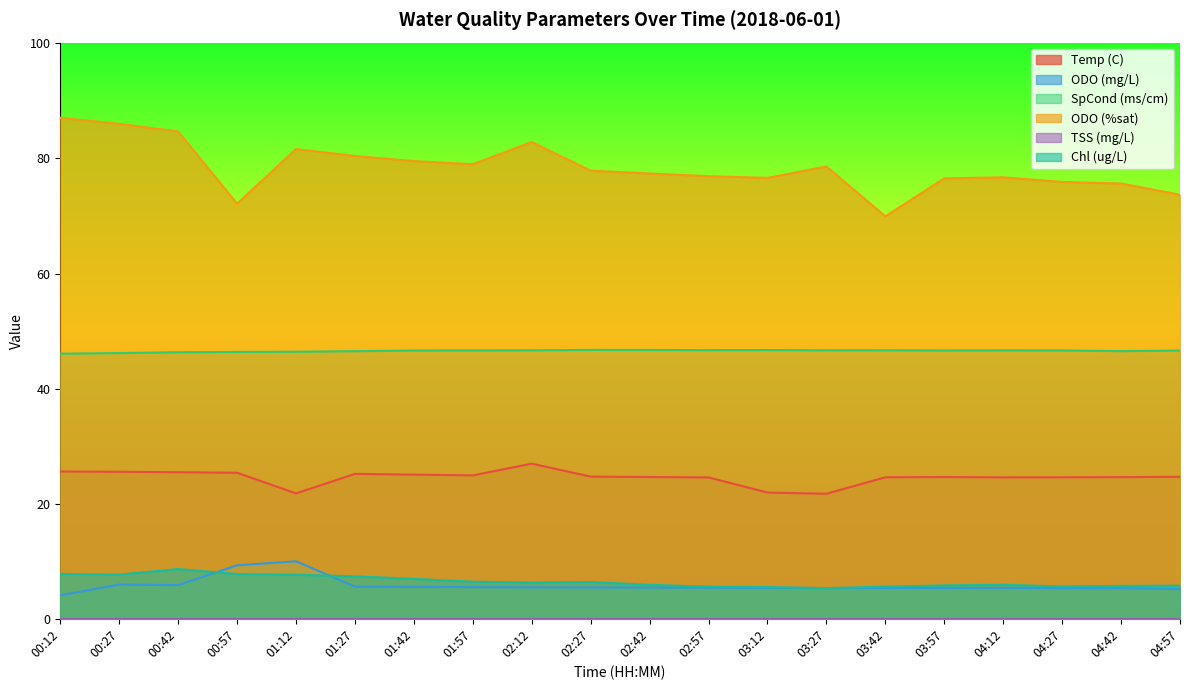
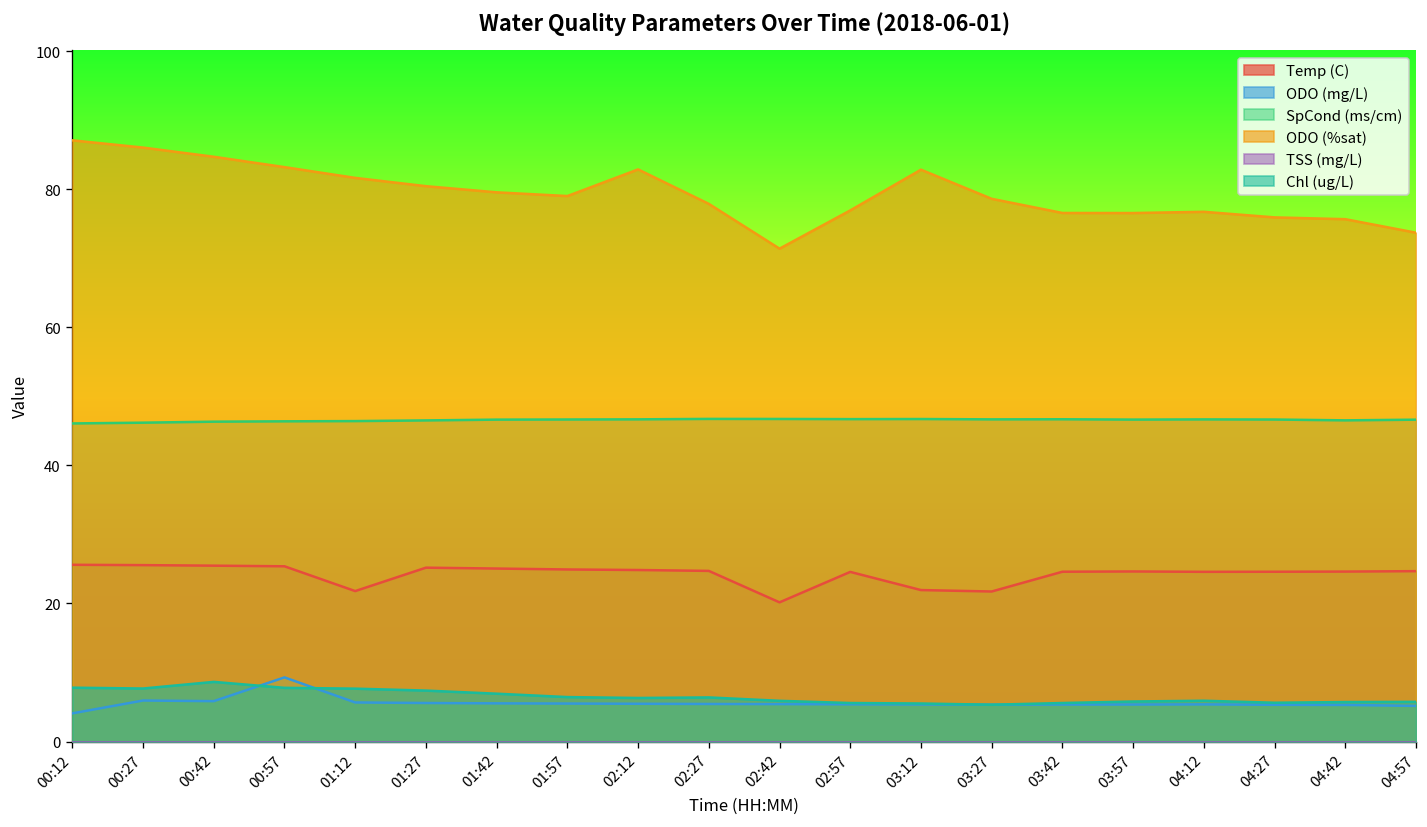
  {
    "Temp (C)": {
      "00:12": 26,
      "00:27": 26,
      "00:42": 25,
      "00:57": 25,
      "01:12": 22,
      "01:27": 25,
      "01:42": 25,
      "01:57": 25,
-     "02:12": 27,
+     "02:12": 25,
      "02:27": 25,
-     "02:42": 25,
+     "02:42": 20,
      "02:57": 25,
      "03:12": 22,
      "03:27": 22,
      "03:42": 25,
      "03:57": 25,
      "04:12": 25,
      "04:27": 25,
      "04:42": 25,
      "04:57": 25
    },
    "ODO (mg/L)": {
      "00:12": 4,
      "00:27": 6,
      "00:42": 6,
      "00:57": 9,
-     "01:12": 10,
+     "01:12": 6,
      "01:27": 6,
      "01:42": 6,
      "01:57": 6,
      "02:12": 5,
      "02:27": 5,
      "02:42": 5,
      "04:12": 5,
      "04:57": 5
    },
    "ODO (%sat)": {
      "00:12": 87,
      "00:27": 86,
      "00:42": 85,
-     "00:57": 72,
+     "00:57": 83,
      "01:12": 82,
      "01:27": 80,
      "01:42": 80,
      "01:57": 79,
      "02:12": 83,
      "02:27": 78,
-     "02:42": 77,
+     "02:42": 71,
      "02:57": 77,
-     "03:12": 77,
+     "03:12": 83,
      "03:27": 79,
-     "03:42": 70,
+     "03:42": 77,
      "03:57": 77,
      "04:12": 77,
      "04:27": 76,
      "04:42": 76,
      "04:57": 74
    },
    "TSS (mg/L)": {
      "00:12": 0,
      "00:27": 0,
      "00:42": 0,
      "00:57": 0,
      "01:12": 0,
      "01:27": 0,
      "01:42": 0,
      "01:57": 0,
      "02:12": 0,
      "02:27": 0,
      "02:42": 0,
      "02:57": 0,
      "03:12": 0,
      "03:27": 0,
      "03:42": 0,
      "03:57": 0,
      "04:12": 0,
      "04:27": 0,
      "04:42": 0,
      "04:57": 0
    }
  }
